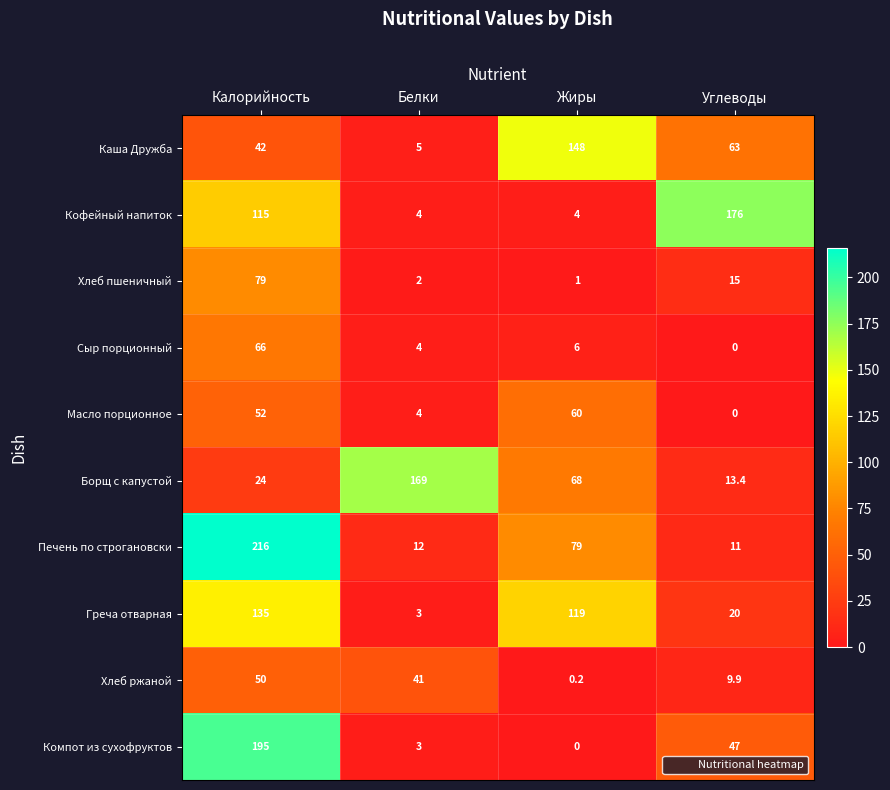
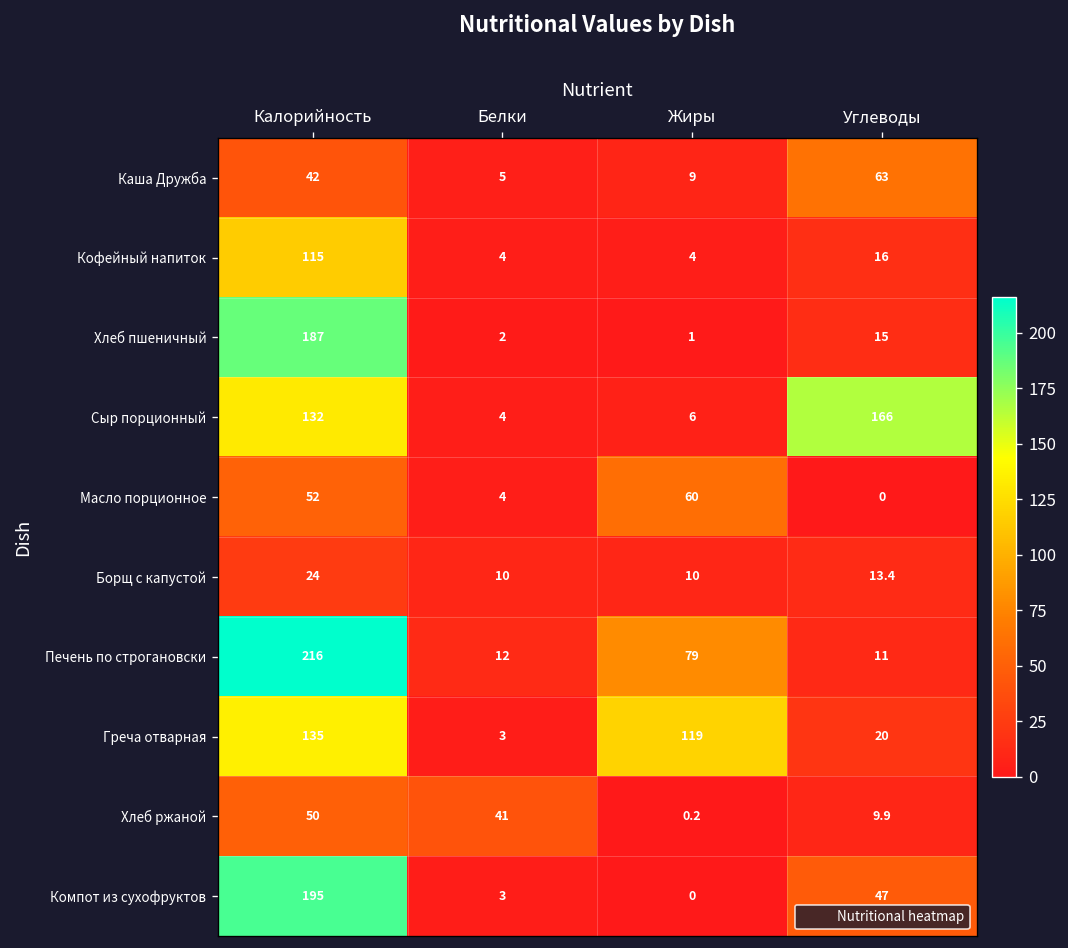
  {
    "Каша Дружба": {
      "Калорийность": 42,
      "Белки": 5,
-     "Жиры": 148,
+     "Жиры": 9,
      "Углеводы": 63
    },
    "Кофейный напиток": {
      "Калорийность": 115,
      "Белки": 4,
      "Жиры": 4,
-     "Углеводы": 176
+     "Углеводы": 16
    },
    "Хлеб пшеничный": {
-     "Калорийность": 79,
+     "Калорийность": 187,
      "Белки": 2,
      "Жиры": 1,
      "Углеводы": 15
    },
    "Сыр порционный": {
-     "Калорийность": 66,
+     "Калорийность": 132,
      "Белки": 4,
      "Жиры": 6,
-     "Углеводы": 0
+     "Углеводы": 166
    },
    "Масло порционное": {
      "Калорийность": 52,
      "Белки": 4,
      "Жиры": 60,
      "Углеводы": 0
    },
    "Борщ с капустой": {
      "Калорийность": 24,
-     "Белки": 169,
-     "Жиры": 68,
+     "Белки": 10,
+     "Жиры": 10,
      "Углеводы": 13.4
    },
    "Печень по строгановски": {
      "Калорийность": 216,
      "Белки": 12,
      "Жиры": 79,
      "Углеводы": 11
    },
    "Греча отварная": {
      "Калорийность": 135,
      "Белки": 3,
      "Жиры": 119,
      "Углеводы": 20
    },
    "Хлеб ржаной": {
      "Калорийность": 50,
      "Белки": 41,
      "Жиры": 0.2,
      "Углеводы": 9.9
    },
    "Компот из сухофруктов": {
      "Калорийность": 195,
      "Белки": 3,
      "Жиры": 0,
      "Углеводы": 47
    }
  }
